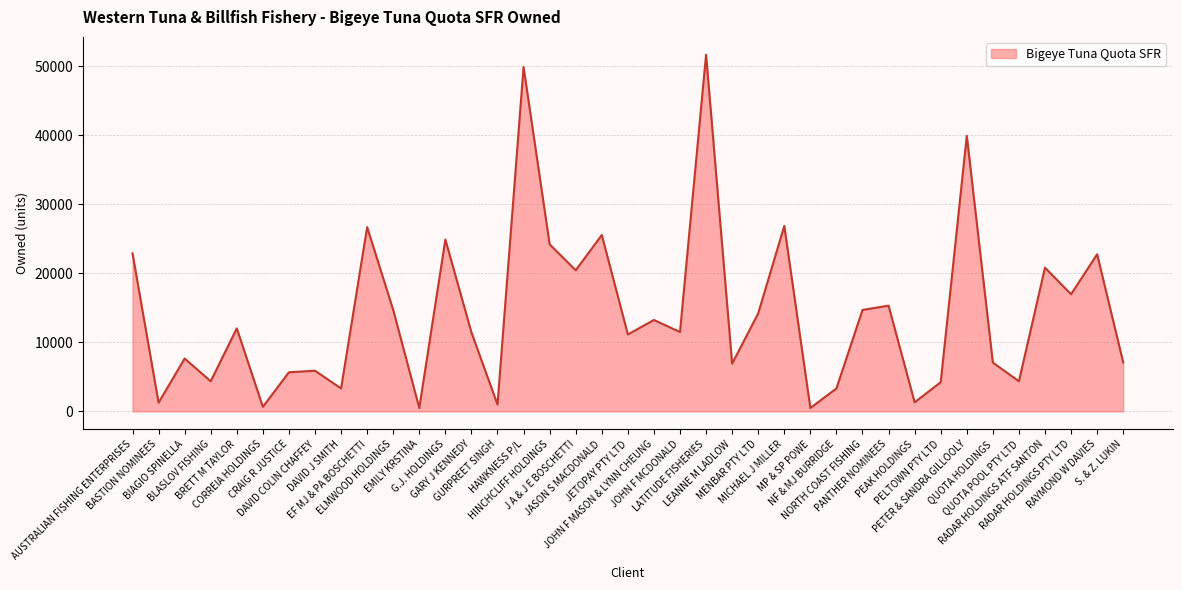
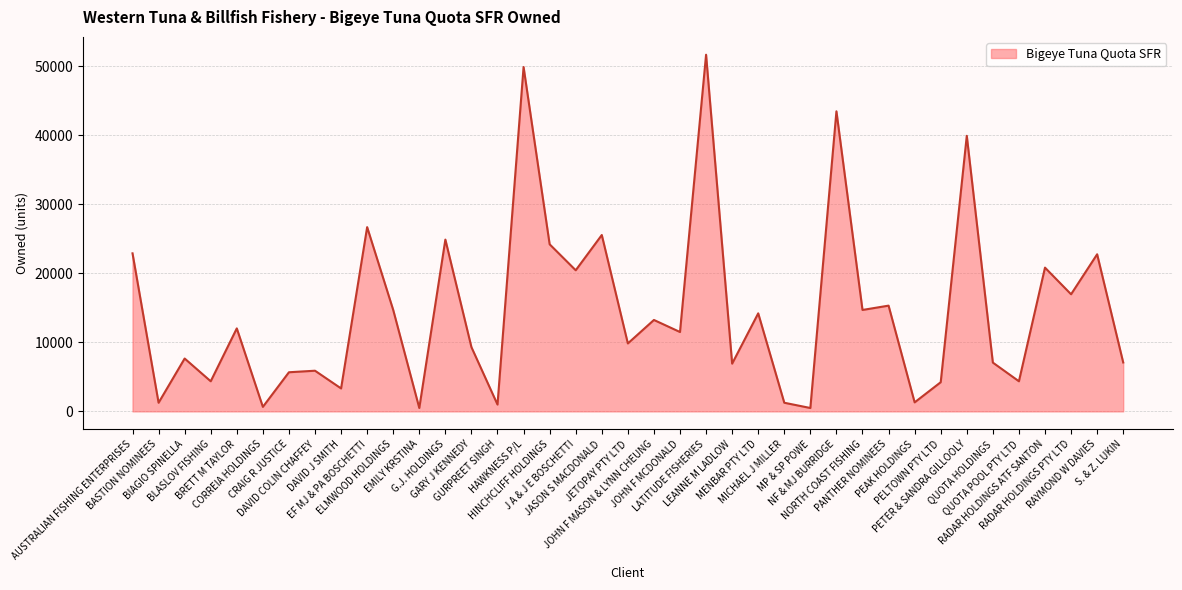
  {
    "AUSTRALIAN FISHING ENTERPRISES": 23000,
    "BASTION NOMINEES": 1000,
    "BIAGIO SPINELLA": 8000,
    "BLASLOV FISHING": 4000,
    "BRETT M TAYLOR": 12000,
    "CORREIA HOLDINGS": 1000,
    "CRAIG R JUSTICE": 6000,
    "DAVID COLIN CHAFFEY": 6000,
    "DAVID J SMITH": 3000,
    "EF MJ & PA BOSCHETTI": 27000,
    "ELMWOOD HOLDINGS": 15000,
    "EMILY KRSTINA": 0,
    "G.J. HOLDINGS": 25000,
-   "GARY J KENNEDY": 11000,
+   "GARY J KENNEDY": 9000,
    "GURPREET SINGH": 1000,
    "HAWKNESS P/L": 50000,
    "HINCHCLIFF HOLDINGS": 24000,
    "J A & J E BOSCHETTI": 20000,
    "JASON S MACDONALD": 26000,
-   "JETOPAY PTY LTD": 11000,
+   "JETOPAY PTY LTD": 10000,
    "JOHN F MASON & LYNN CHEUNG": 13000,
    "JOHN F MCDONALD": 12000,
    "LATITUDE FISHERIES": 52000,
    "LEANNE M LADLOW": 7000,
    "MENBAR PTY LTD": 14000,
-   "MICHAEL J MILLER": 27000,
+   "MICHAEL J MILLER": 1000,
    "MP & SP POWE": 0,
-   "NF & MJ BURRIDGE": 3000,
+   "NF & MJ BURRIDGE": 43000,
    "NORTH COAST FISHING": 15000,
    "PANTHER NOMINEES": 15000,
    "PEAK HOLDINGS": 1000,
    "PELTOWN PTY LTD": 4000,
    "PETER & SANDRA GILLOOLY": 40000,
    "QUOTA HOLDINGS": 7000,
    "QUOTA POOL PTY LTD": 4000,
    "RADAR HOLDINGS ATF SANTON": 21000,
    "RADAR HOLDINGS PTY LTD": 17000,
    "RAYMOND W DAVIES": 23000,
    "S. & Z. LUKIN": 7000
  }
